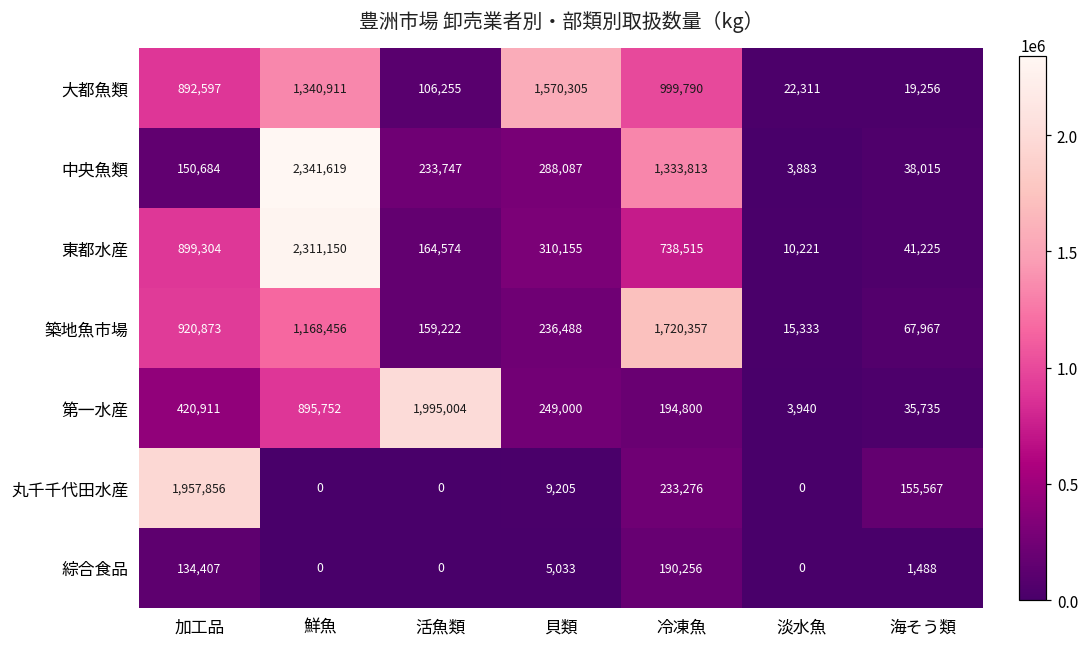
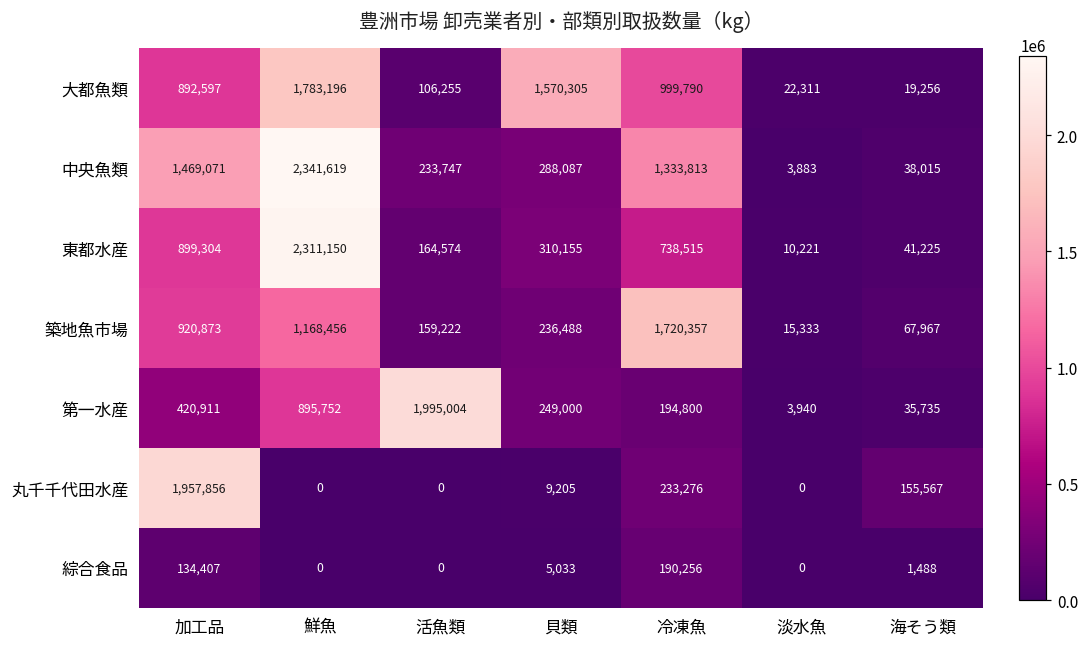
  {
    "大都魚類": {
      "加工品": "892,597",
-     "鮮魚": "1,340,911",
+     "鮮魚": "1,783,196",
      "活魚類": "106,255",
      "貝類": "1,570,305",
      "冷凍魚": "999,790",
      "淡水魚": "22,311",
      "海そう類": "19,256"
    },
    "中央魚類": {
-     "加工品": "150,684",
+     "加工品": "1,469,071",
      "鮮魚": "2,341,619",
      "活魚類": "233,747",
      "貝類": "288,087",
      "冷凍魚": "1,333,813",
      "淡水魚": "3,883",
      "海そう類": "38,015"
    },
    "東都水産": {
      "加工品": "899,304",
      "鮮魚": "2,311,150",
      "活魚類": "164,574",
      "貝類": "310,155",
      "冷凍魚": "738,515",
      "淡水魚": "10,221",
      "海そう類": "41,225"
    },
    "築地魚市場": {
      "加工品": "920,873",
      "鮮魚": "1,168,456",
      "活魚類": "159,222",
      "貝類": "236,488",
      "冷凍魚": "1,720,357",
      "淡水魚": "15,333",
      "海そう類": "67,967"
    },
    "第一水産": {
      "加工品": "420,911",
      "鮮魚": "895,752",
      "活魚類": "1,995,004",
      "貝類": "249,000",
      "冷凍魚": "194,800",
      "淡水魚": "3,940",
      "海そう類": "35,735"
    },
    "丸千千代田水産": {
      "加工品": "1,957,856",
      "鮮魚": "0",
      "活魚類": "0",
      "貝類": "9,205",
      "冷凍魚": "233,276",
      "淡水魚": "0",
      "海そう類": "155,567"
    },
    "綜合食品": {
      "加工品": "134,407",
      "鮮魚": "0",
      "活魚類": "0",
      "貝類": "5,033",
      "冷凍魚": "190,256",
      "淡水魚": "0",
      "海そう類": "1,488"
    }
  }
